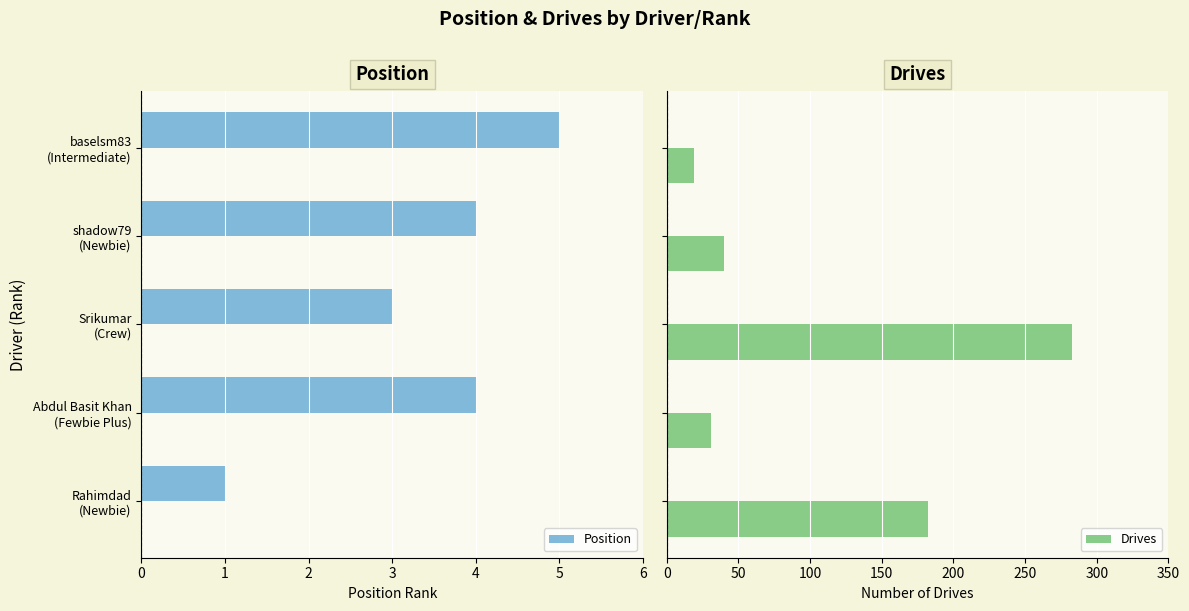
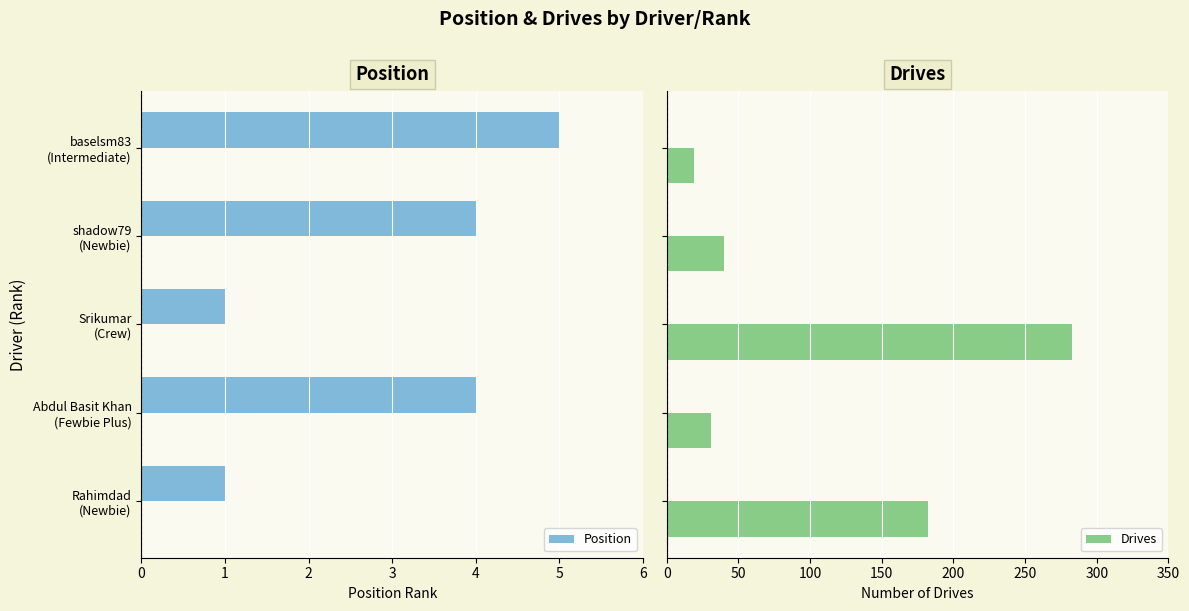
  {
    "Position": {
      "baselsm83 (Intermediate)": 5,
      "shadow79 (Newbie)": 4,
-     "Srikumar (Crew)": 3,
+     "Srikumar (Crew)": 1,
      "Abdul Basit Khan (Fewbie Plus)": 4,
      "Rahimdad (Newbie)": 1
    }
  }
